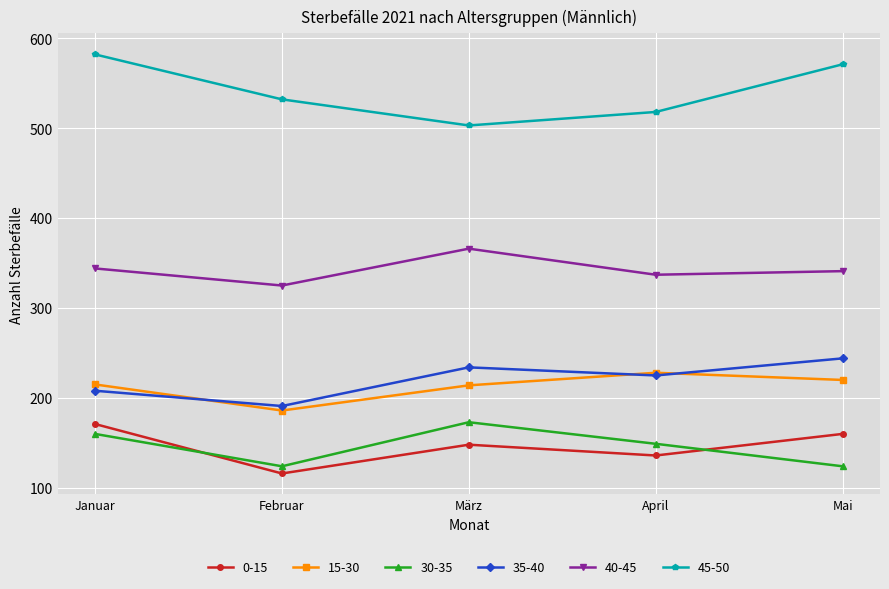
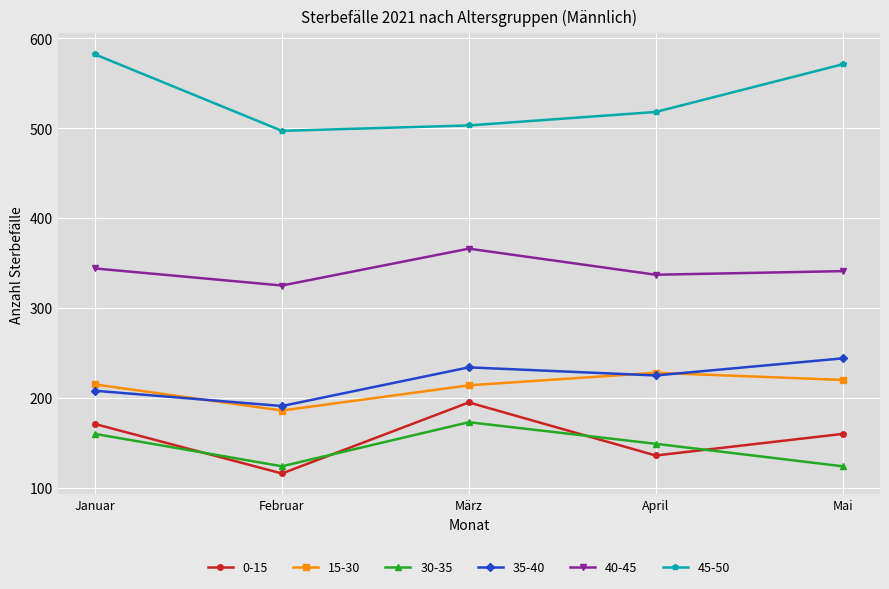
  {
    "0-15": {
      "Januar": 170,
      "Februar": 120,
-     "März": 150,
+     "März": 200,
      "April": 140,
      "Mai": 160
    },
    "15-30": {
      "Januar": 220,
      "Februar": 190,
      "März": 210,
      "April": 230,
      "Mai": 220
    },
    "30-35": {
      "Januar": 160,
      "Februar": 120,
      "März": 170,
      "April": 150,
      "Mai": 120
    },
    "35-40": {
      "Januar": 210,
      "Februar": 190,
      "März": 230,
      "April": 230,
      "Mai": 240
    },
    "40-45": {
      "Januar": 340,
      "Februar": 330,
      "März": 370,
      "April": 340,
      "Mai": 340
    },
    "45-50": {
      "Januar": 580,
-     "Februar": 530,
+     "Februar": 500,
      "März": 500,
      "April": 520,
      "Mai": 570
    }
  }
